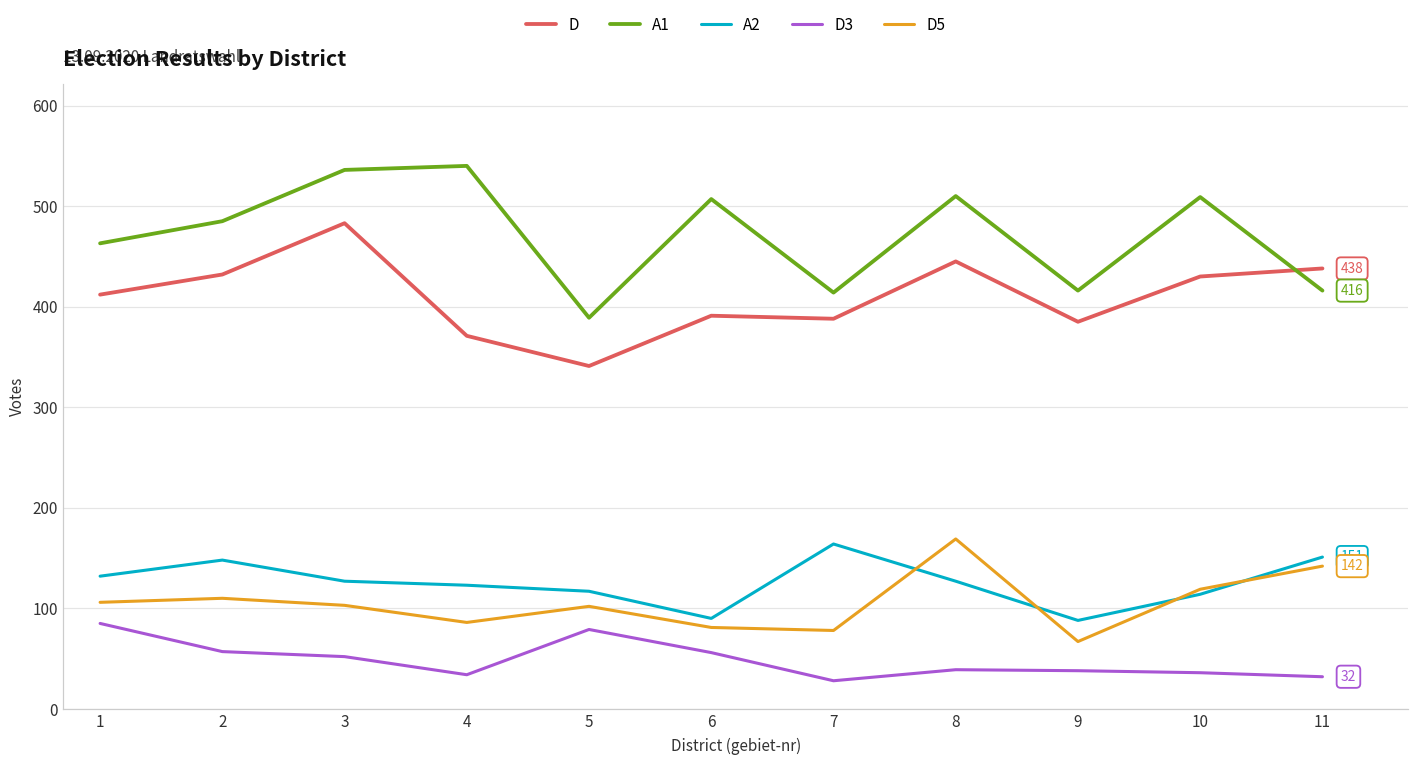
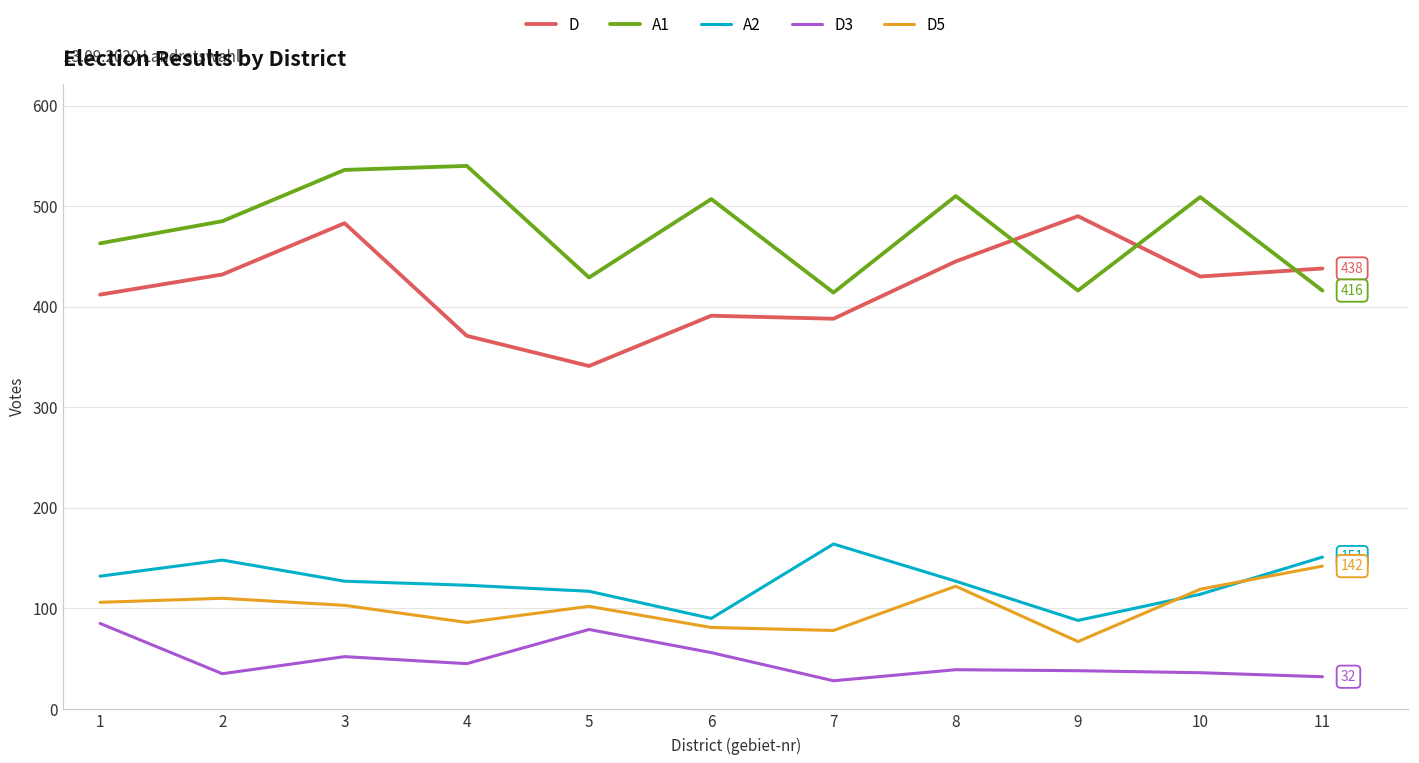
  {
    "D": {
      "1": 410,
      "2": 430,
      "3": 480,
      "4": 370,
      "5": 340,
      "6": 390,
      "7": 390,
      "8": 450,
-     "9": 390,
+     "9": 490,
      "10": 430
    },
    "A1": {
      "1": 460,
      "2": 490,
      "3": 540,
      "4": 540,
-     "5": 390,
+     "5": 430,
      "6": 510,
      "7": 410,
      "8": 510,
      "9": 420,
      "10": 510
    },
    "A2": {
      "1": 130,
      "2": 150,
      "3": 130,
      "4": 120,
      "5": 120,
      "6": 90,
      "7": 160,
      "8": 130,
      "9": 90,
      "10": 110
    },
    "D3": {
      "1": 90,
-     "2": 60,
+     "2": 40,
      "3": 50,
-     "4": 30,
+     "4": 50,
      "5": 80,
      "6": 60,
      "7": 30,
      "8": 40,
      "9": 40,
      "10": 40
    },
    "D5": {
      "1": 110,
      "2": 110,
      "3": 100,
      "4": 90,
      "5": 100,
      "6": 80,
      "7": 80,
-     "8": 170,
+     "8": 120,
      "9": 70,
      "10": 120
    }
  }
